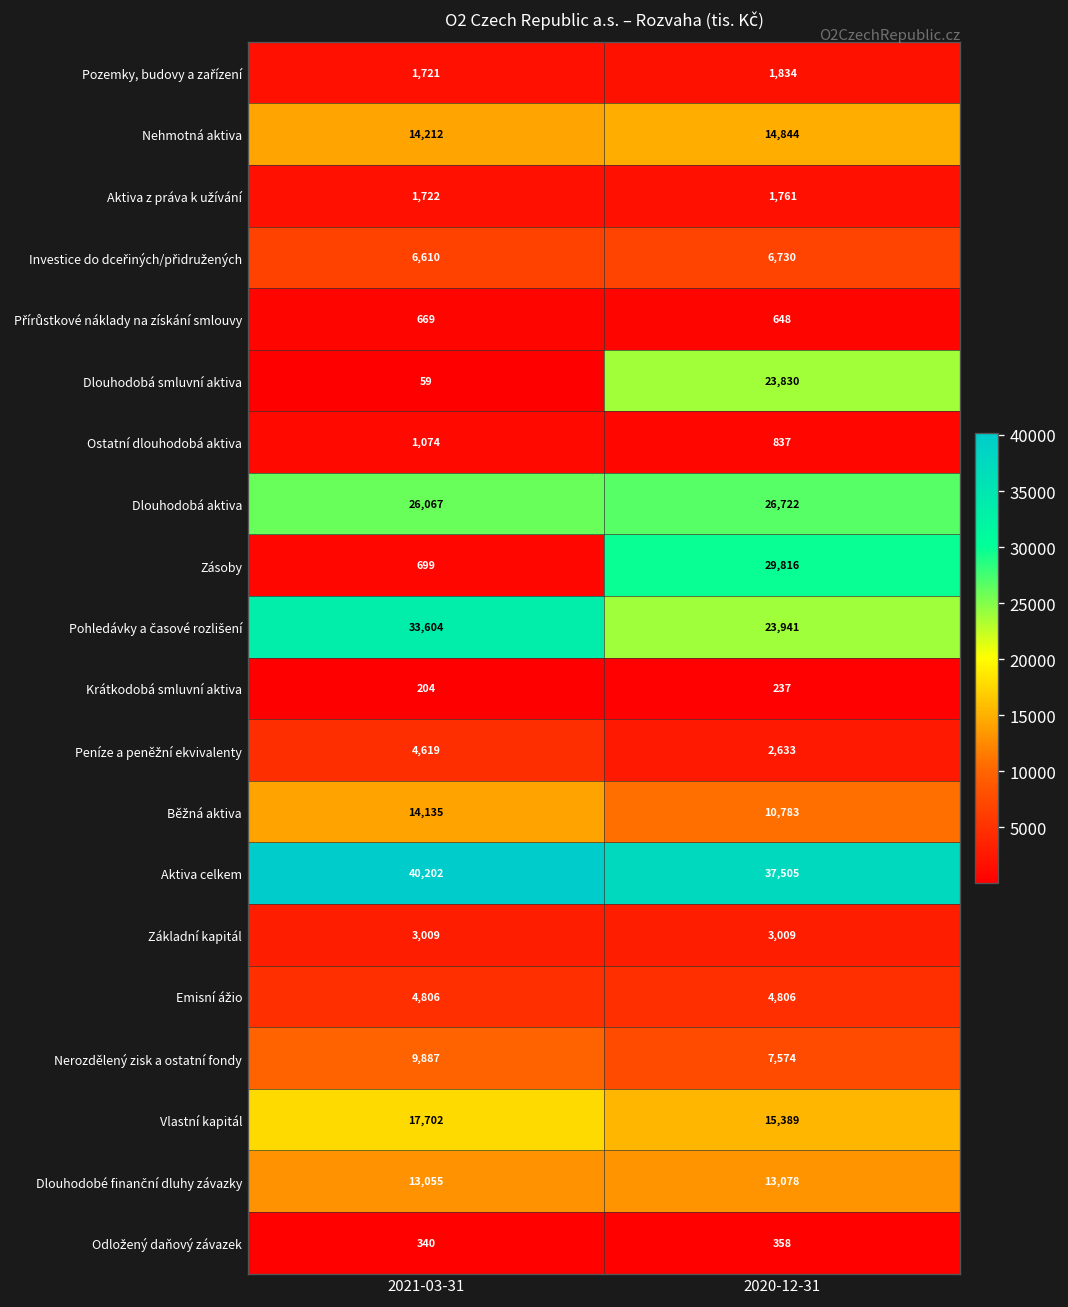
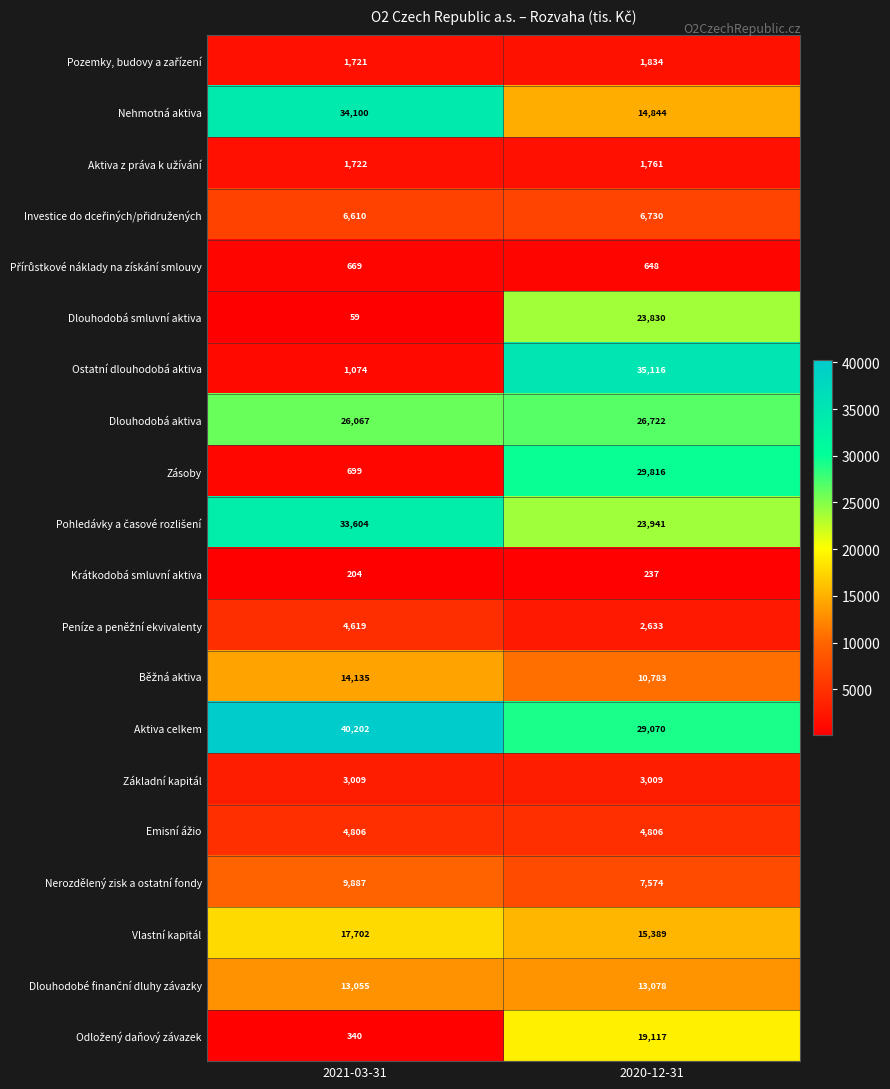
  {
    "Pozemky, budovy a zařízení": {
      "2021-03-31": "1,721",
      "2020-12-31": "1,834"
    },
    "Nehmotná aktiva": {
-     "2021-03-31": "14,212",
+     "2021-03-31": "34,100",
      "2020-12-31": "14,844"
    },
    "Aktiva z práva k užívání": {
      "2021-03-31": "1,722",
      "2020-12-31": "1,761"
    },
    "Investice do dceřiných/přidružených": {
      "2021-03-31": "6,610",
      "2020-12-31": "6,730"
    },
    "Přírůstkové náklady na získání smlouvy": {
      "2021-03-31": "669",
      "2020-12-31": "648"
    },
    "Dlouhodobá smluvní aktiva": {
      "2021-03-31": "59",
      "2020-12-31": "23,830"
    },
    "Ostatní dlouhodobá aktiva": {
      "2021-03-31": "1,074",
-     "2020-12-31": "837"
+     "2020-12-31": "35,116"
    },
    "Dlouhodobá aktiva": {
      "2021-03-31": "26,067",
      "2020-12-31": "26,722"
    },
    "Zásoby": {
      "2021-03-31": "699",
      "2020-12-31": "29,816"
    },
    "Pohledávky a časové rozlišení": {
      "2021-03-31": "33,604",
      "2020-12-31": "23,941"
    },
    "Krátkodobá smluvní aktiva": {
      "2021-03-31": "204",
      "2020-12-31": "237"
    },
    "Peníze a peněžní ekvivalenty": {
      "2021-03-31": "4,619",
      "2020-12-31": "2,633"
    },
    "Běžná aktiva": {
      "2021-03-31": "14,135",
      "2020-12-31": "10,783"
    },
    "Aktiva celkem": {
      "2021-03-31": "40,202",
-     "2020-12-31": "37,505"
+     "2020-12-31": "29,070"
    },
    "Základní kapitál": {
      "2021-03-31": "3,009",
      "2020-12-31": "3,009"
    },
    "Emisní ážio": {
      "2021-03-31": "4,806",
      "2020-12-31": "4,806"
    },
    "Nerozdělený zisk a ostatní fondy": {
      "2021-03-31": "9,887",
      "2020-12-31": "7,574"
    },
    "Vlastní kapitál": {
      "2021-03-31": "17,702",
      "2020-12-31": "15,389"
    },
    "Dlouhodobé finanční dluhy závazky": {
      "2021-03-31": "13,055",
      "2020-12-31": "13,078"
    },
    "Odložený daňový závazek": {
      "2021-03-31": "340",
-     "2020-12-31": "358"
+     "2020-12-31": "19,117"
    }
  }
